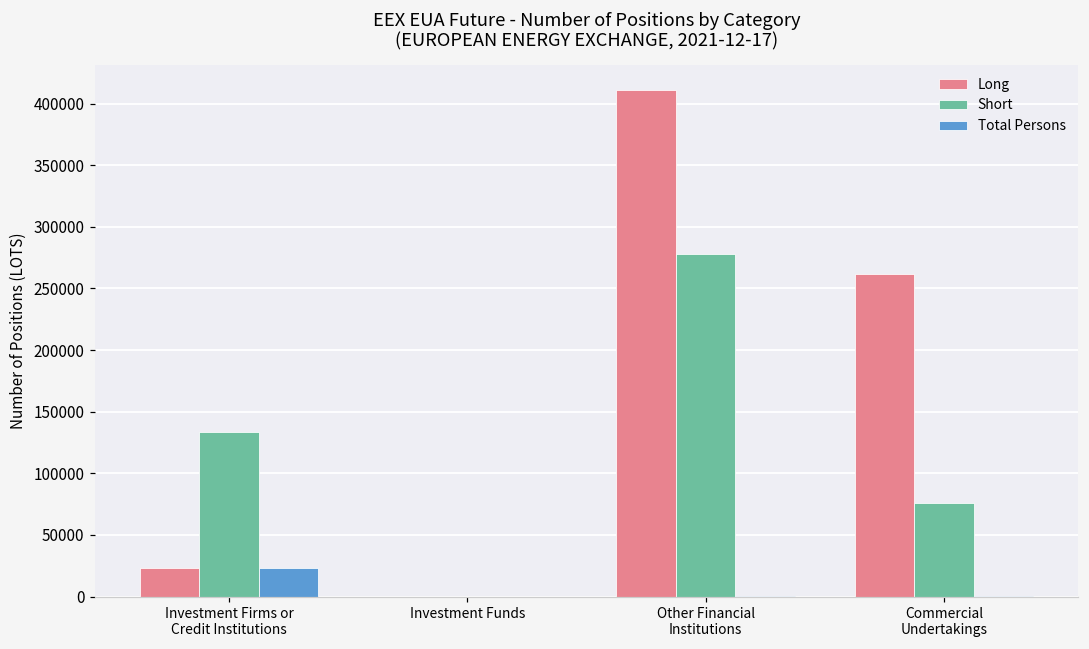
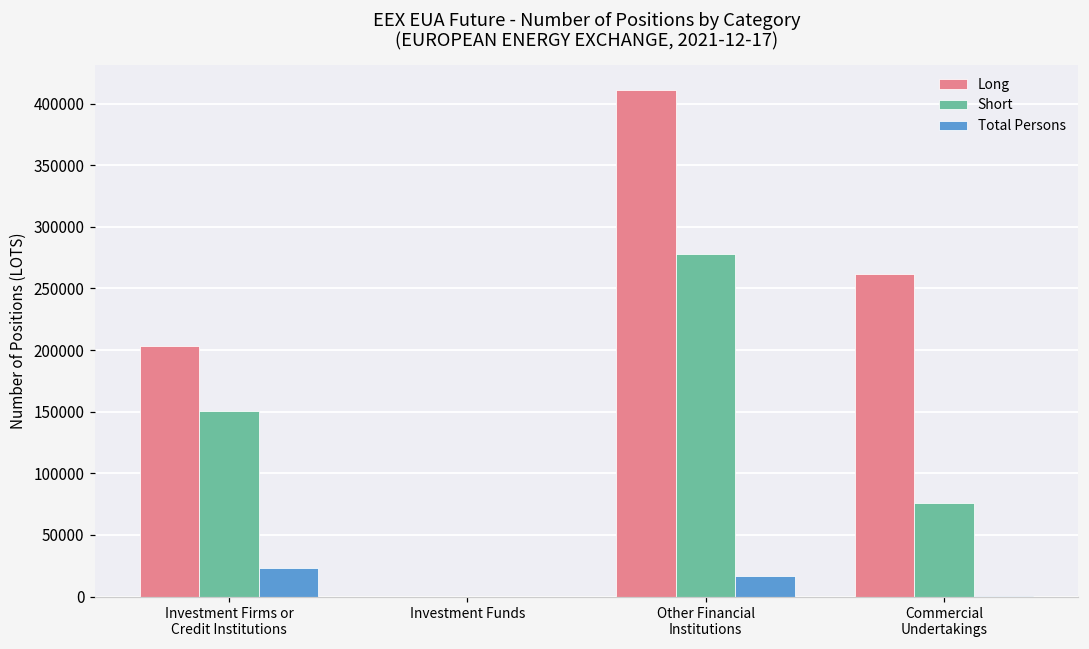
  {
    "Long": {
-     "Investment Firms or Credit Institutions": 23000,
+     "Investment Firms or Credit Institutions": 204000,
      "Investment Funds": 0,
      "Other Financial Institutions": 411000,
      "Commercial Undertakings": 262000
    },
    "Short": {
-     "Investment Firms or Credit Institutions": 133000,
+     "Investment Firms or Credit Institutions": 151000,
      "Investment Funds": 0,
      "Other Financial Institutions": 278000,
      "Commercial Undertakings": 76000
    },
    "Total Persons": {
      "Investment Firms or Credit Institutions": 23000,
      "Investment Funds": 0,
-     "Other Financial Institutions": 0
+     "Other Financial Institutions": 16000
    }
  }
